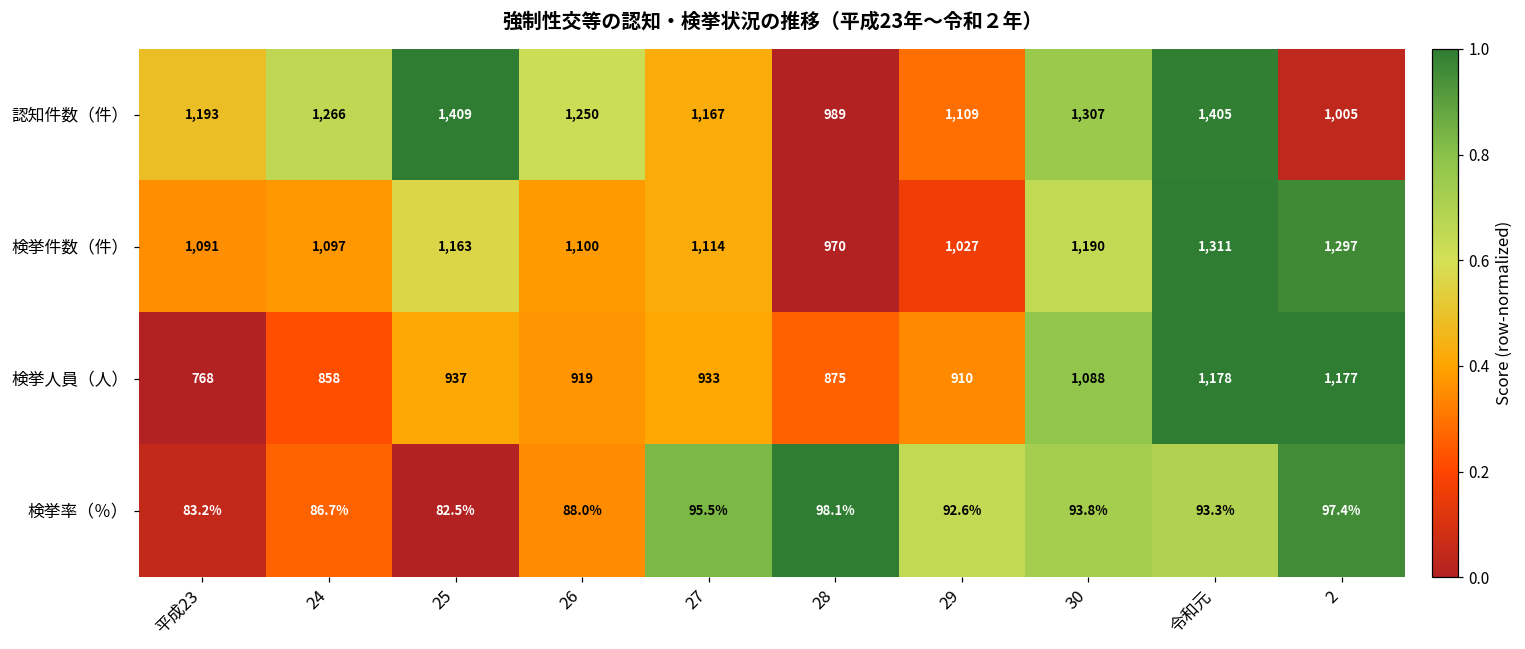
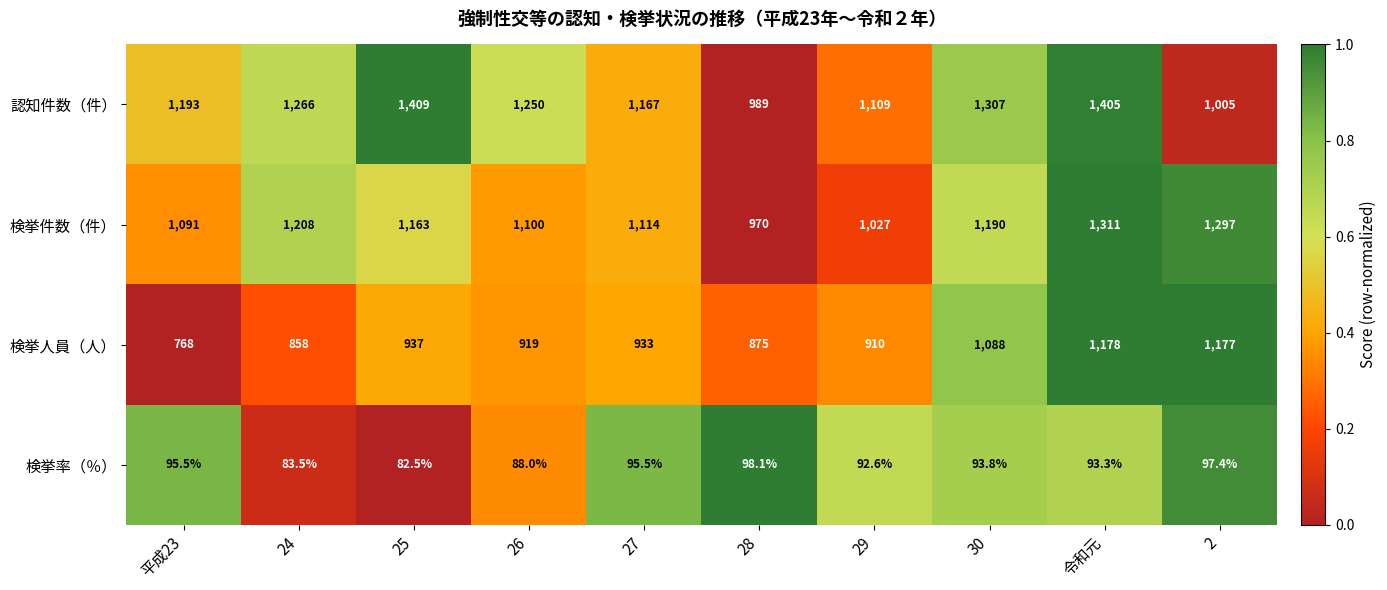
  {
    "認知件数（件）": {
      "平成23": "1,193",
      "24": "1,266",
      "25": "1,409",
      "26": "1,250",
      "27": "1,167",
      "28": "989",
      "29": "1,109",
      "30": "1,307",
      "令和元": "1,405",
      "2": "1,005"
    },
    "検挙件数（件）": {
      "平成23": "1,091",
-     "24": "1,097",
+     "24": "1,208",
      "25": "1,163",
      "26": "1,100",
      "27": "1,114",
      "28": "970",
      "29": "1,027",
      "30": "1,190",
      "令和元": "1,311",
      "2": "1,297"
    },
    "検挙人員（人）": {
      "平成23": "768",
      "24": "858",
      "25": "937",
      "26": "919",
      "27": "933",
      "28": "875",
      "29": "910",
      "30": "1,088",
      "令和元": "1,178",
      "2": "1,177"
    },
    "検挙率（％）": {
-     "平成23": "83.2%",
-     "24": "86.7%",
+     "平成23": "95.5%",
+     "24": "83.5%",
      "25": "82.5%",
      "26": "88.0%",
      "27": "95.5%",
      "28": "98.1%",
      "29": "92.6%",
      "30": "93.8%",
      "令和元": "93.3%",
      "2": "97.4%"
    }
  }
